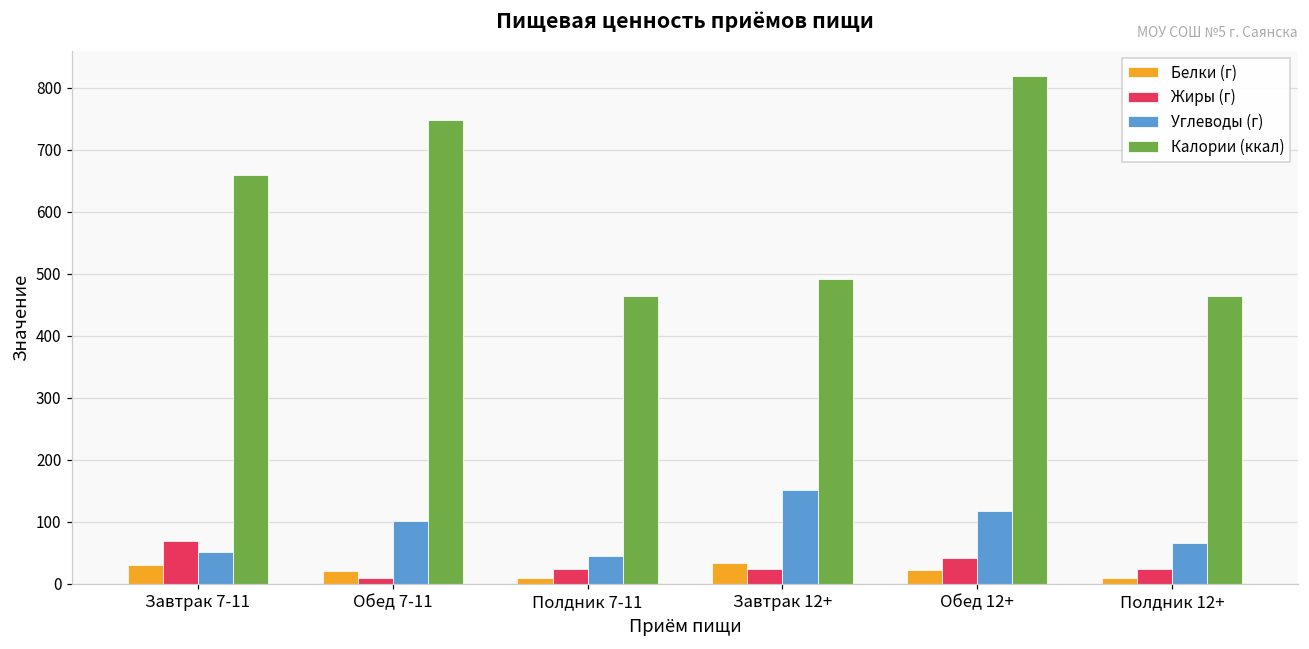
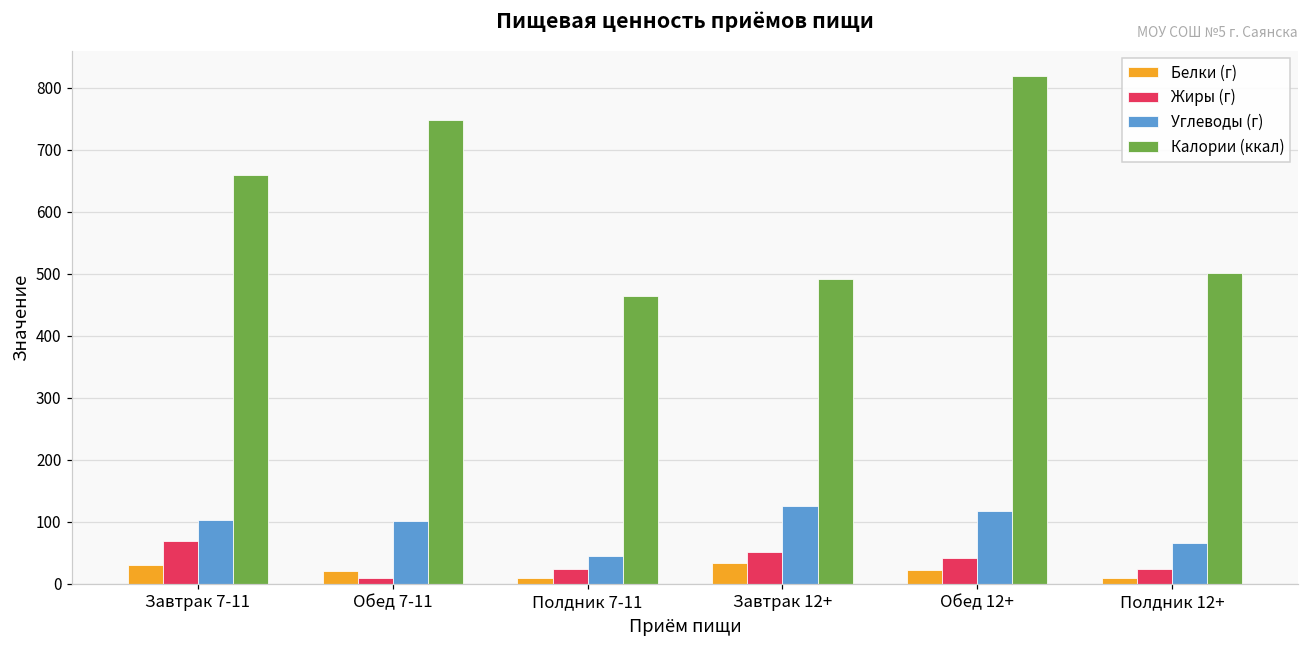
  {
    "Белки (г)": {
      "Завтрак 7-11": 30,
      "Обед 7-11": 20,
      "Полдник 7-11": 10,
      "Завтрак 12+": 30,
      "Обед 12+": 20,
      "Полдник 12+": 10
    },
    "Жиры (г)": {
      "Завтрак 7-11": 70,
      "Обед 7-11": 10,
      "Полдник 7-11": 20,
-     "Завтрак 12+": 20,
+     "Завтрак 12+": 50,
      "Обед 12+": 40,
      "Полдник 12+": 20
    },
    "Углеводы (г)": {
-     "Завтрак 7-11": 50,
+     "Завтрак 7-11": 100,
      "Обед 7-11": 100,
      "Полдник 7-11": 40,
-     "Завтрак 12+": 150,
+     "Завтрак 12+": 130,
      "Обед 12+": 120,
      "Полдник 12+": 70
    },
    "Калории (ккал)": {
      "Завтрак 7-11": 660,
      "Обед 7-11": 750,
      "Полдник 7-11": 460,
      "Завтрак 12+": 490,
      "Обед 12+": 820,
-     "Полдник 12+": 460
+     "Полдник 12+": 500
    }
  }
